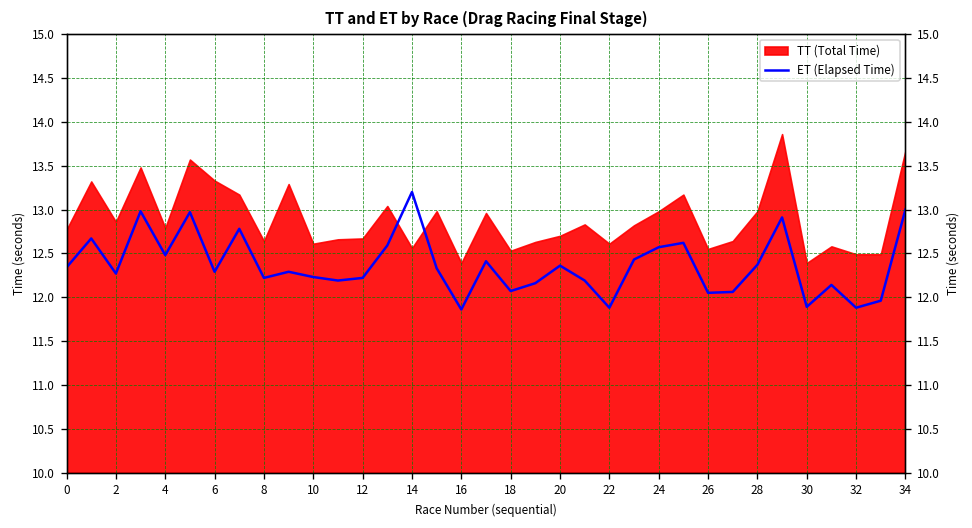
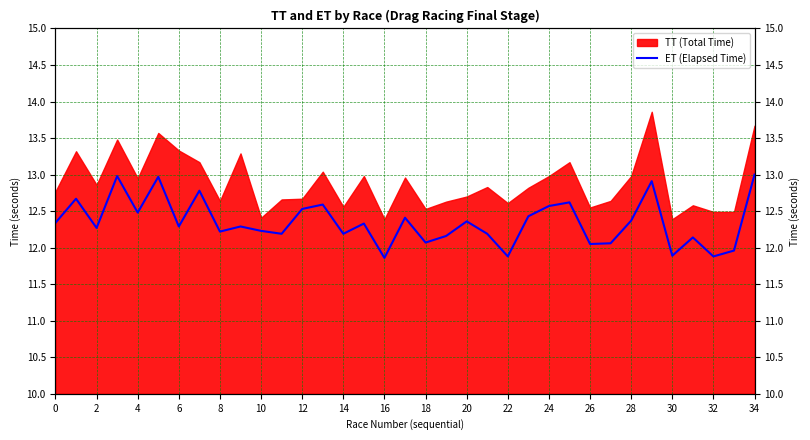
  {
    "ET (Elapsed Time)": {
      "0": 12.3,
      "2": 12.3,
      "4": 12.5,
      "6": 12.3,
      "8": 12.2,
      "10": 12.2,
-     "12": 12.2,
-     "14": 13.2,
+     "12": 12.5,
+     "14": 12.2,
      "16": 11.9,
      "18": 12.1,
      "20": 12.4,
      "22": 11.9,
      "24": 12.6,
      "26": 12.1,
      "28": 12.4,
      "30": 11.9,
      "32": 11.9,
      "34": 13.0
    },
    "TT (Total Time)": {
      "0": 12.8,
      "2": 12.9,
-     "4": 12.8,
+     "4": 13.0,
      "6": 13.3,
      "8": 12.6,
-     "10": 12.6,
+     "10": 12.4,
      "12": 12.7,
      "14": 12.6,
      "16": 12.4,
      "18": 12.5,
      "20": 12.7,
      "22": 12.6,
      "24": 13.0,
      "26": 12.6,
      "28": 13.0,
      "30": 12.4,
      "32": 12.5,
      "34": 13.7
    }
  }
